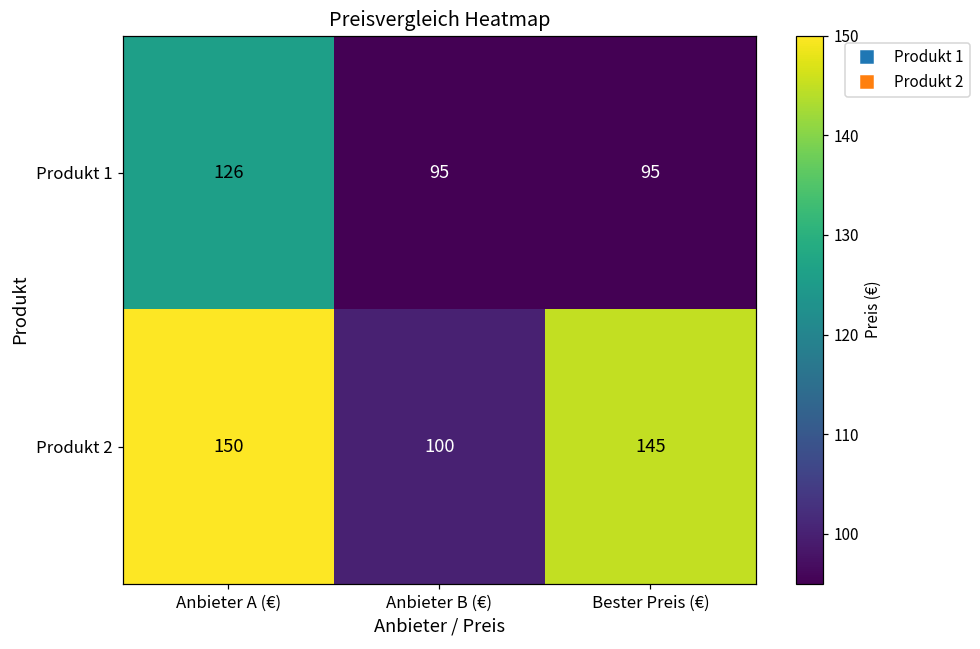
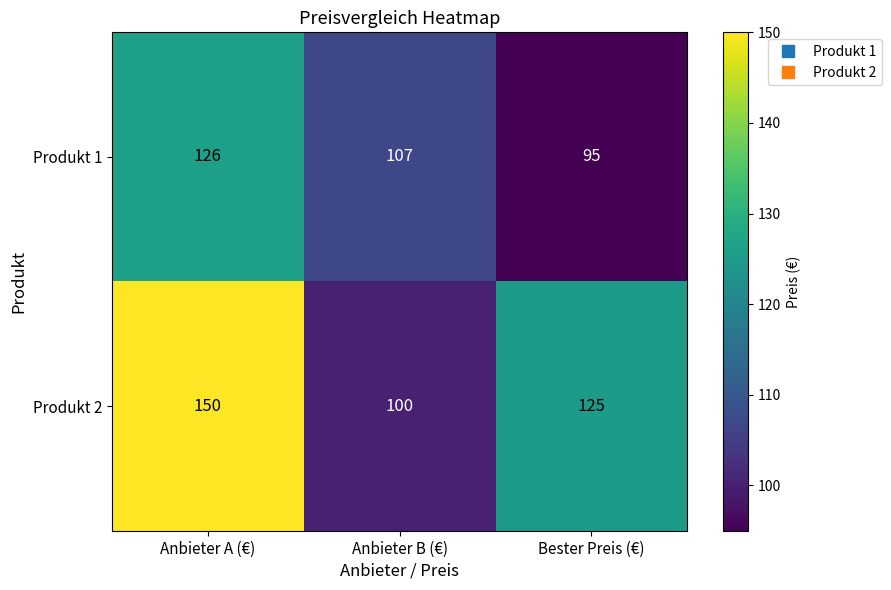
  {
    "Produkt 1": {
      "Anbieter A (€)": 126,
-     "Anbieter B (€)": 95,
+     "Anbieter B (€)": 107,
      "Bester Preis (€)": 95
    },
    "Produkt 2": {
      "Anbieter A (€)": 150,
      "Anbieter B (€)": 100,
-     "Bester Preis (€)": 145
+     "Bester Preis (€)": 125
    }
  }
